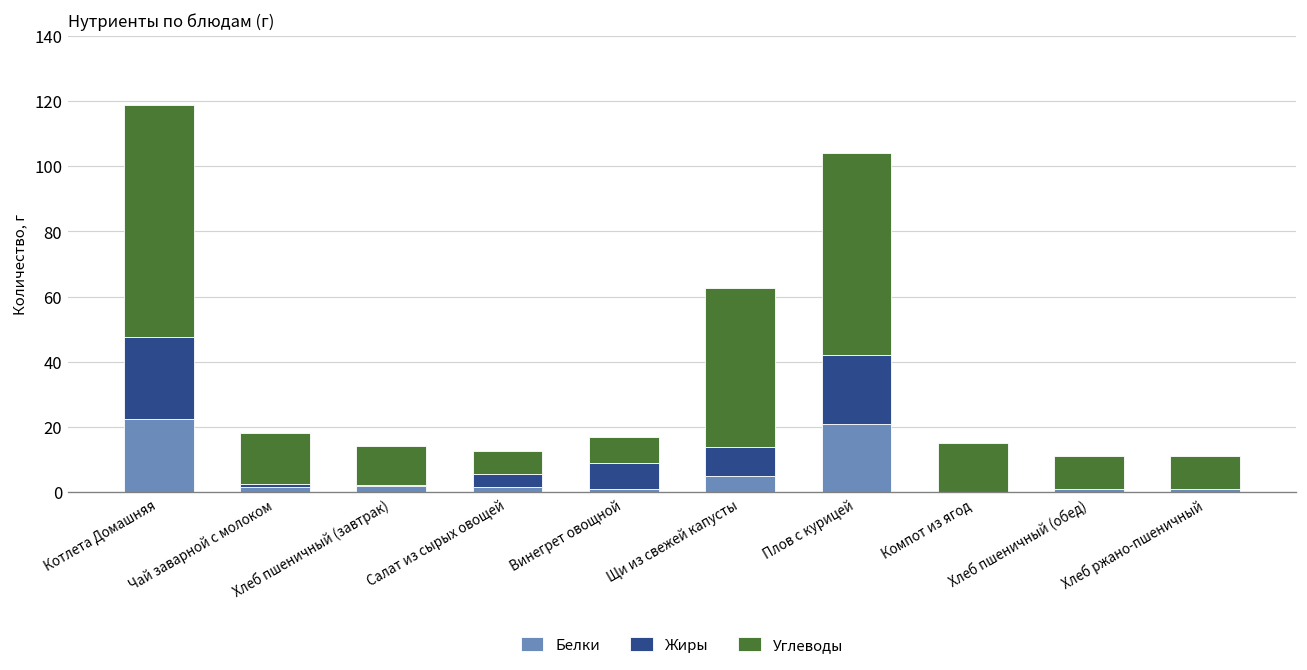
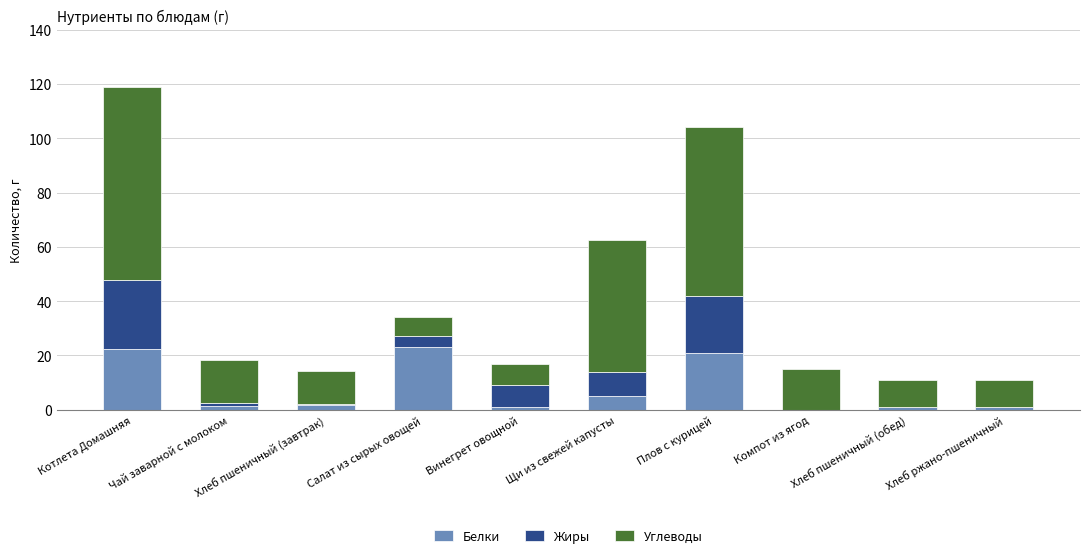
  {
    "Белки": {
      "Котлета Домашняя": 22,
      "Чай заварной с молоком": 1,
      "Хлеб пшеничный (завтрак)": 2,
-     "Салат из сырых овощей": 1,
+     "Салат из сырых овощей": 23,
      "Винегрет овощной": 1,
      "Щи из свежей капусты": 5,
      "Плов с курицей": 21,
      "Компот из ягод": 0,
      "Хлеб пшеничный (обед)": 1,
      "Хлеб ржано-пшеничный": 1
    },
    "Жиры": {
      "Котлета Домашняя": 25,
      "Чай заварной с молоком": 1,
      "Салат из сырых овощей": 4,
      "Винегрет овощной": 8,
      "Щи из свежей капусты": 9,
      "Плов с курицей": 21,
      "Компот из ягод": 0,
      "Хлеб пшеничный (обед)": 0,
      "Хлеб ржано-пшеничный": 0
    },
    "Углеводы": {
      "Котлета Домашняя": 71,
      "Чай заварной с молоком": 16,
      "Хлеб пшеничный (завтрак)": 12,
      "Салат из сырых овощей": 7,
      "Винегрет овощной": 8,
      "Щи из свежей капусты": 49,
      "Плов с курицей": 62,
      "Компот из ягод": 15,
      "Хлеб пшеничный (обед)": 10,
      "Хлеб ржано-пшеничный": 10
    }
  }
